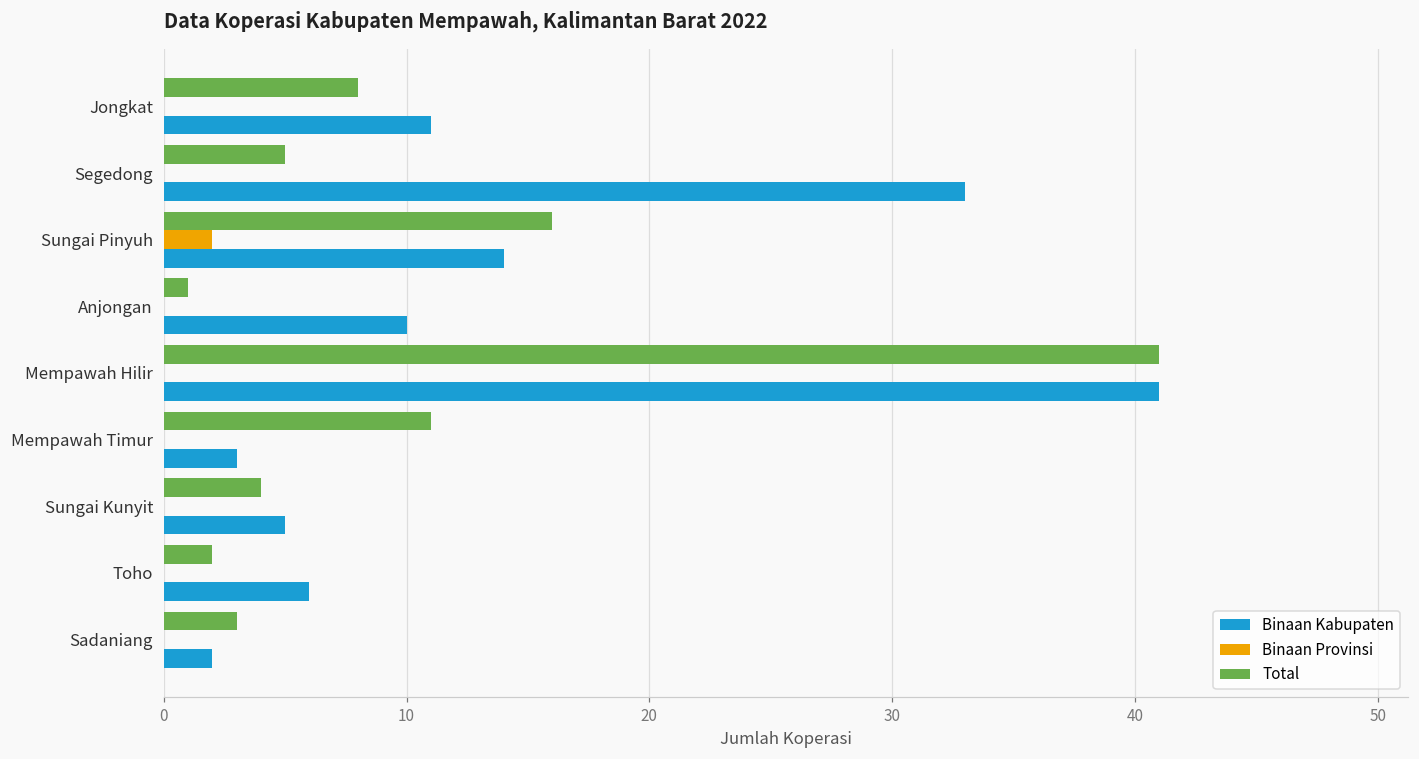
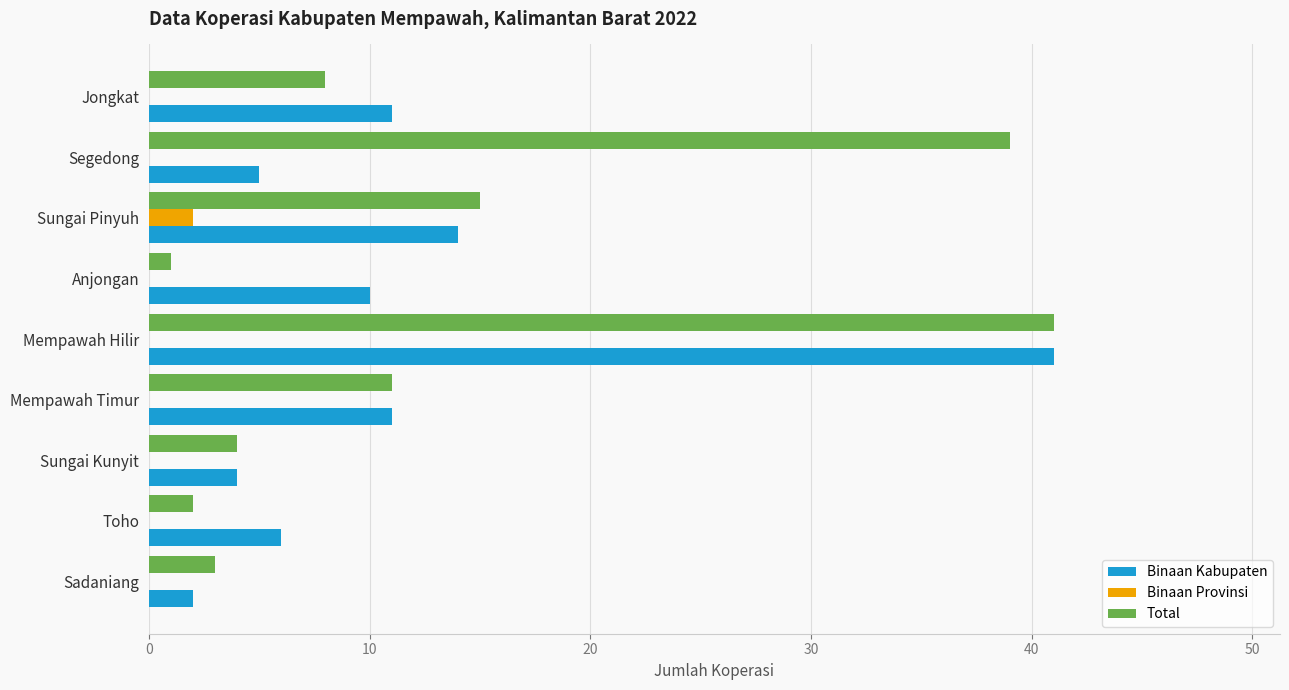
  {
    "Binaan Kabupaten": {
      "Jongkat": 11,
-     "Segedong": 33,
+     "Segedong": 5,
      "Sungai Pinyuh": 14,
      "Anjongan": 10,
      "Mempawah Hilir": 41,
-     "Mempawah Timur": 3,
-     "Sungai Kunyit": 5,
+     "Mempawah Timur": 11,
+     "Sungai Kunyit": 4,
      "Toho": 6,
      "Sadaniang": 2
    },
    "Binaan Provinsi": {
      "Jongkat": 0,
      "Segedong": 0,
      "Sungai Pinyuh": 2,
      "Anjongan": 0,
      "Mempawah Hilir": 0,
      "Mempawah Timur": 0,
      "Sungai Kunyit": 0,
      "Toho": 0,
      "Sadaniang": 0
    },
    "Total": {
      "Jongkat": 8,
-     "Segedong": 5,
-     "Sungai Pinyuh": 16,
+     "Segedong": 39,
+     "Sungai Pinyuh": 15,
      "Anjongan": 1,
      "Mempawah Hilir": 41,
      "Mempawah Timur": 11,
      "Sungai Kunyit": 4,
      "Toho": 2,
      "Sadaniang": 3
    }
  }
